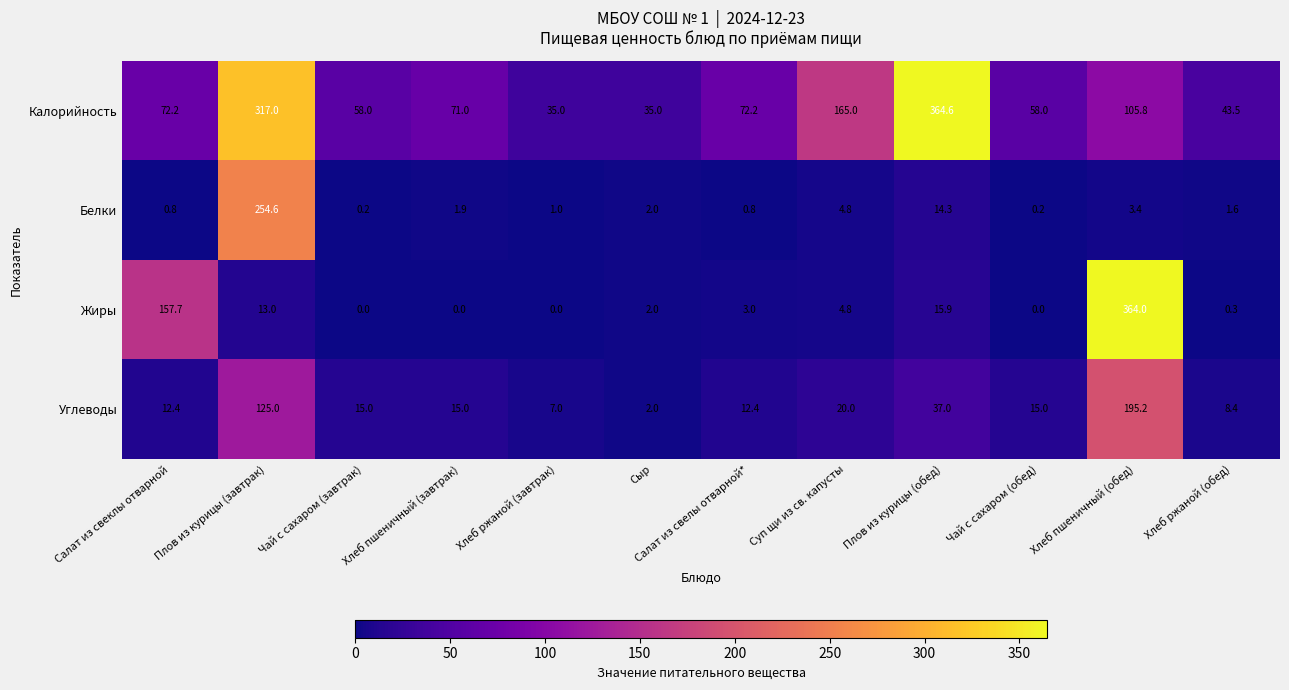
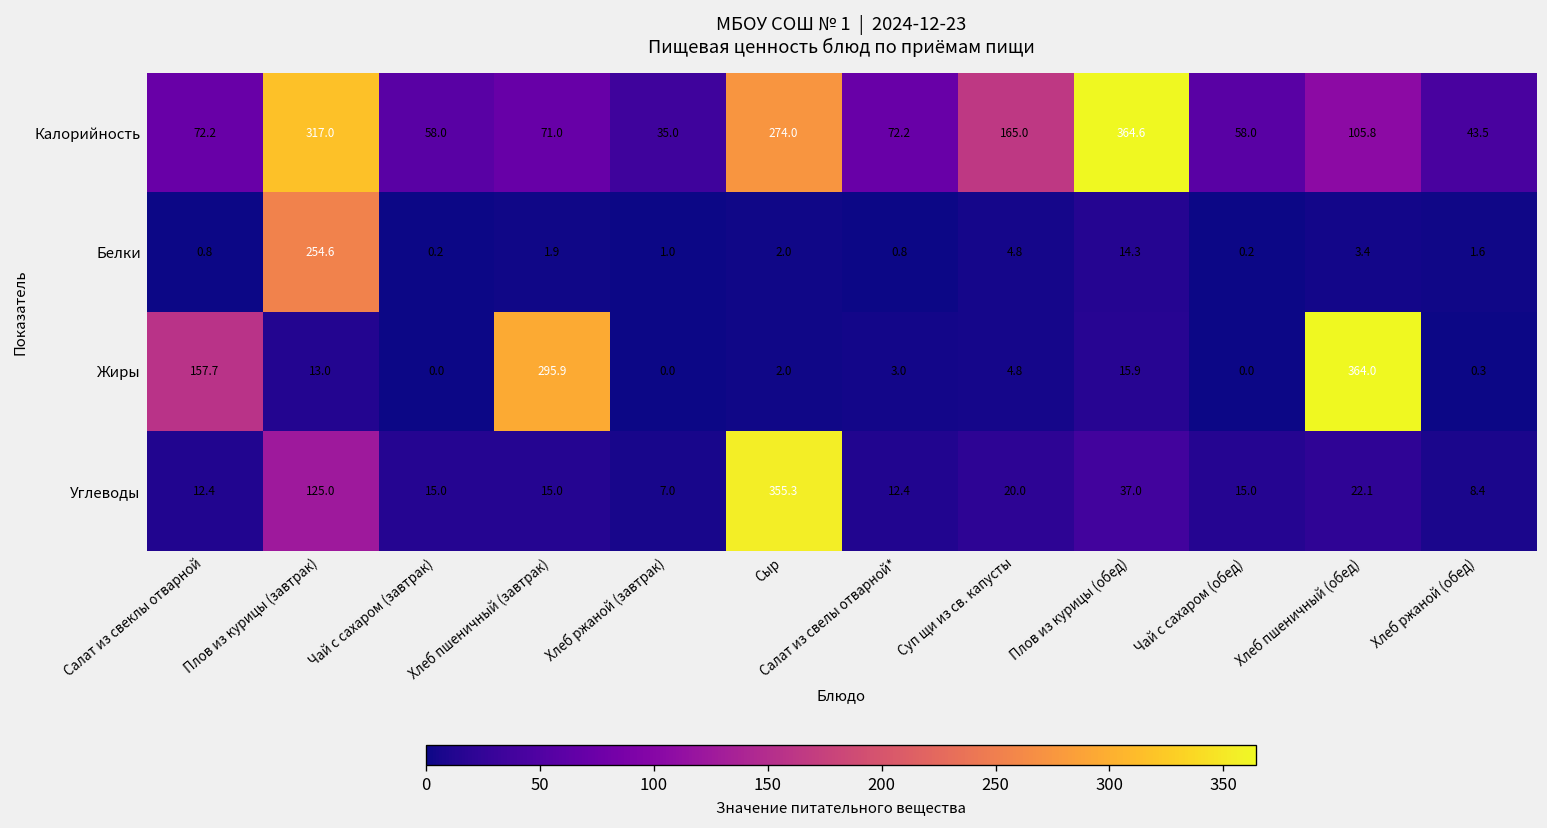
  {
    "Калорийность": {
      "Салат из свеклы отварной": 72.2,
      "Плов из курицы (завтрак)": 317.0,
      "Чай с сахаром (завтрак)": 58.0,
      "Хлеб пшеничный (завтрак)": 71.0,
      "Хлеб ржаной (завтрак)": 35.0,
-     "Сыр": 35.0,
+     "Сыр": 274.0,
      "Салат из свелы отварной*": 72.2,
      "Суп щи из св. капусты": 165.0,
      "Плов из курицы (обед)": 364.6,
      "Чай с сахаром (обед)": 58.0,
      "Хлеб пшеничный (обед)": 105.8,
      "Хлеб ржаной (обед)": 43.5
    },
    "Белки": {
      "Салат из свеклы отварной": 0.8,
      "Плов из курицы (завтрак)": 254.6,
      "Чай с сахаром (завтрак)": 0.2,
      "Хлеб пшеничный (завтрак)": 1.9,
      "Хлеб ржаной (завтрак)": 1.0,
      "Сыр": 2.0,
      "Салат из свелы отварной*": 0.8,
      "Суп щи из св. капусты": 4.8,
      "Плов из курицы (обед)": 14.3,
      "Чай с сахаром (обед)": 0.2,
      "Хлеб пшеничный (обед)": 3.4,
      "Хлеб ржаной (обед)": 1.6
    },
    "Жиры": {
      "Салат из свеклы отварной": 157.7,
      "Плов из курицы (завтрак)": 13.0,
      "Чай с сахаром (завтрак)": 0.0,
-     "Хлеб пшеничный (завтрак)": 0.0,
+     "Хлеб пшеничный (завтрак)": 295.9,
      "Хлеб ржаной (завтрак)": 0.0,
      "Сыр": 2.0,
      "Салат из свелы отварной*": 3.0,
      "Суп щи из св. капусты": 4.8,
      "Плов из курицы (обед)": 15.9,
      "Чай с сахаром (обед)": 0.0,
      "Хлеб пшеничный (обед)": 364.0,
      "Хлеб ржаной (обед)": 0.3
    },
    "Углеводы": {
      "Салат из свеклы отварной": 12.4,
      "Плов из курицы (завтрак)": 125.0,
      "Чай с сахаром (завтрак)": 15.0,
      "Хлеб пшеничный (завтрак)": 15.0,
      "Хлеб ржаной (завтрак)": 7.0,
-     "Сыр": 2.0,
+     "Сыр": 355.3,
      "Салат из свелы отварной*": 12.4,
      "Суп щи из св. капусты": 20.0,
      "Плов из курицы (обед)": 37.0,
      "Чай с сахаром (обед)": 15.0,
-     "Хлеб пшеничный (обед)": 195.2,
+     "Хлеб пшеничный (обед)": 22.1,
      "Хлеб ржаной (обед)": 8.4
    }
  }
